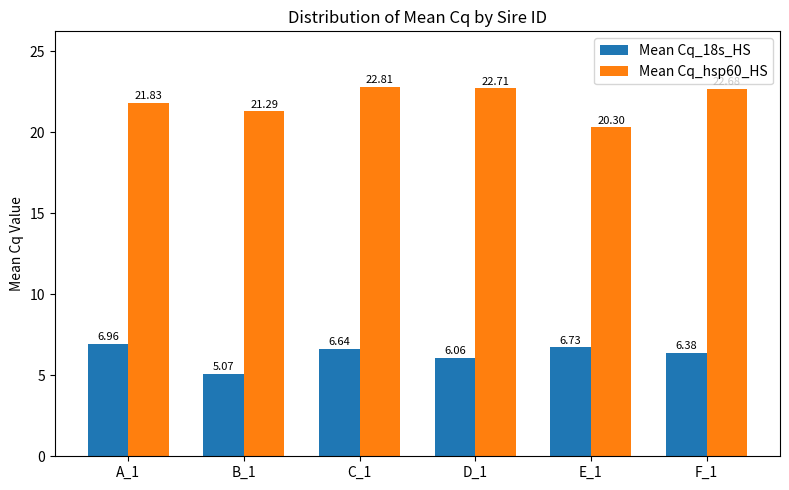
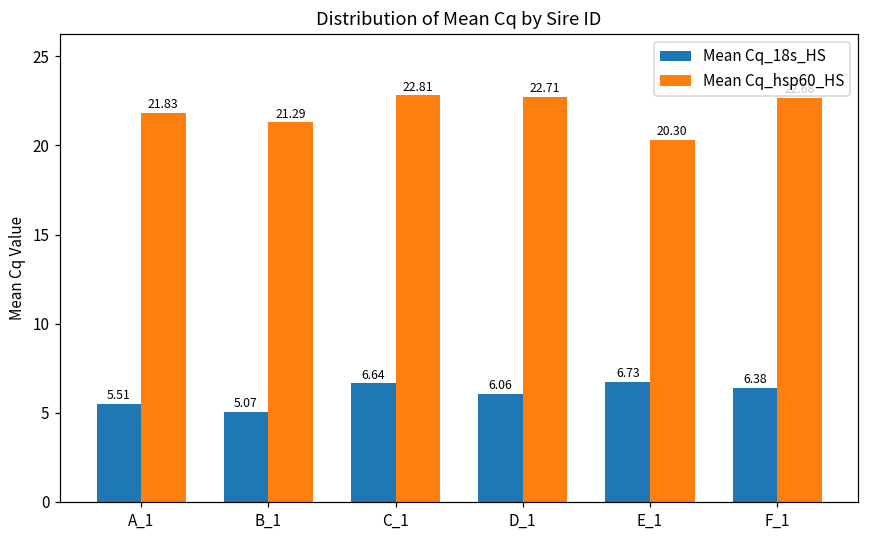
  {
    "Mean Cq_18s_HS": {
-     "A_1": 6.96,
+     "A_1": 5.51,
      "B_1": 5.07,
      "C_1": 6.64,
      "D_1": 6.06,
      "E_1": 6.73,
      "F_1": 6.38
    },
    "Mean Cq_hsp60_HS": {
      "A_1": 21.83,
      "B_1": 21.29,
      "C_1": 22.81,
      "D_1": 22.71,
      "E_1": 20.30
    }
  }
